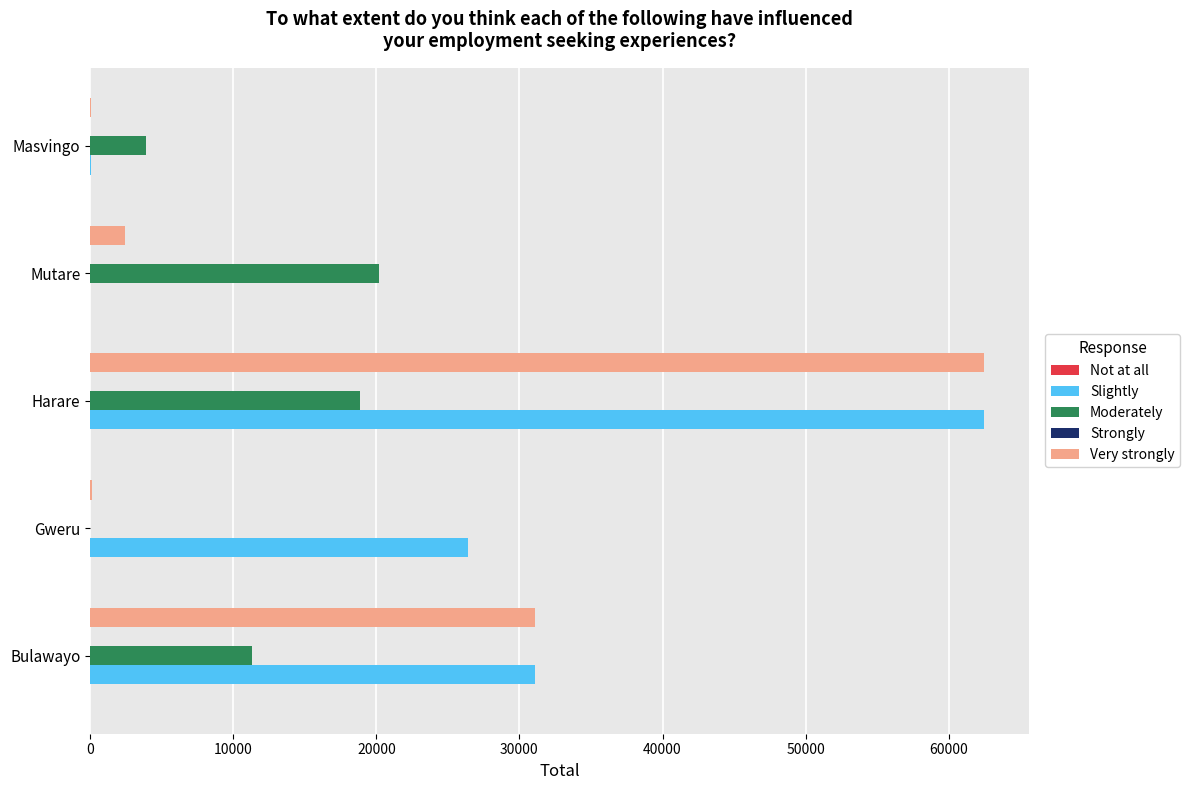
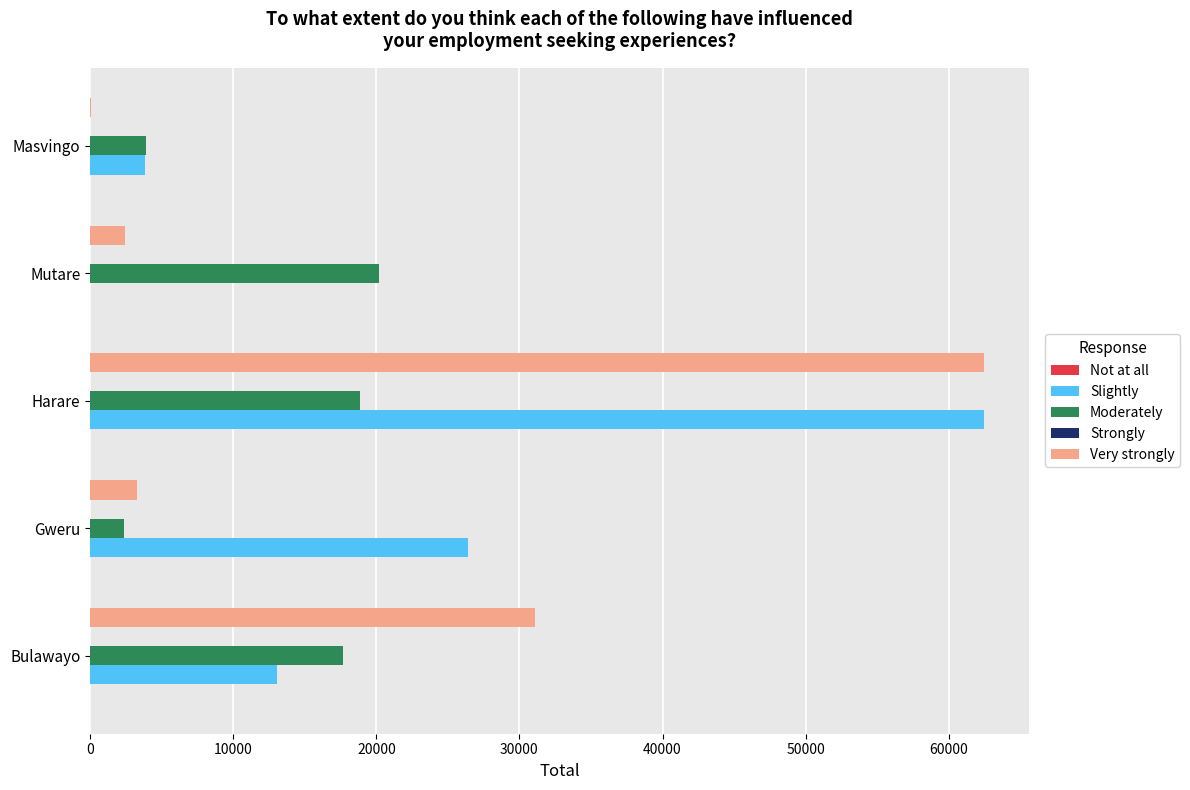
  {
    "Not at all": {
      "Masvingo": 0,
      "Mutare": 0,
      "Harare": 0,
      "Gweru": 0,
      "Bulawayo": 0
    },
    "Slightly": {
-     "Masvingo": 0,
+     "Masvingo": 3800,
      "Mutare": 0,
      "Harare": 62500,
      "Gweru": 26400,
-     "Bulawayo": 31100
+     "Bulawayo": 13100
    },
    "Moderately": {
      "Masvingo": 3900,
      "Mutare": 20200,
      "Harare": 18900,
-     "Gweru": 0,
-     "Bulawayo": 11300
+     "Gweru": 2400,
+     "Bulawayo": 17700
    },
    "Strongly": {
      "Masvingo": 0,
      "Mutare": 0,
      "Harare": 0,
      "Gweru": 0,
      "Bulawayo": 0
    },
    "Very strongly": {
      "Mutare": 2400,
      "Harare": 62500,
-     "Gweru": 100,
+     "Gweru": 3300,
      "Bulawayo": 31100
    }
  }
